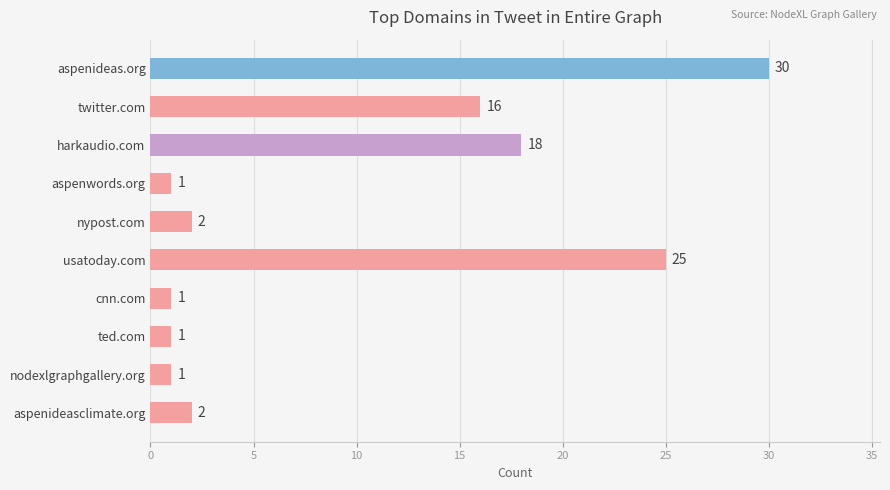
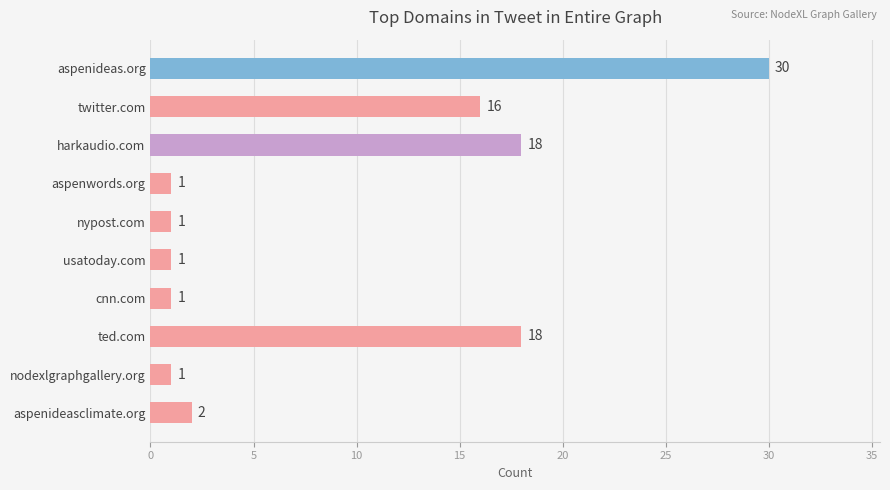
  {
    "aspenideas.org": 30,
    "twitter.com": 16,
    "harkaudio.com": 18,
    "aspenwords.org": 1,
-   "nypost.com": 2,
-   "usatoday.com": 25,
+   "nypost.com": 1,
+   "usatoday.com": 1,
    "cnn.com": 1,
-   "ted.com": 1,
+   "ted.com": 18,
    "nodexlgraphgallery.org": 1,
    "aspenideasclimate.org": 2
  }
